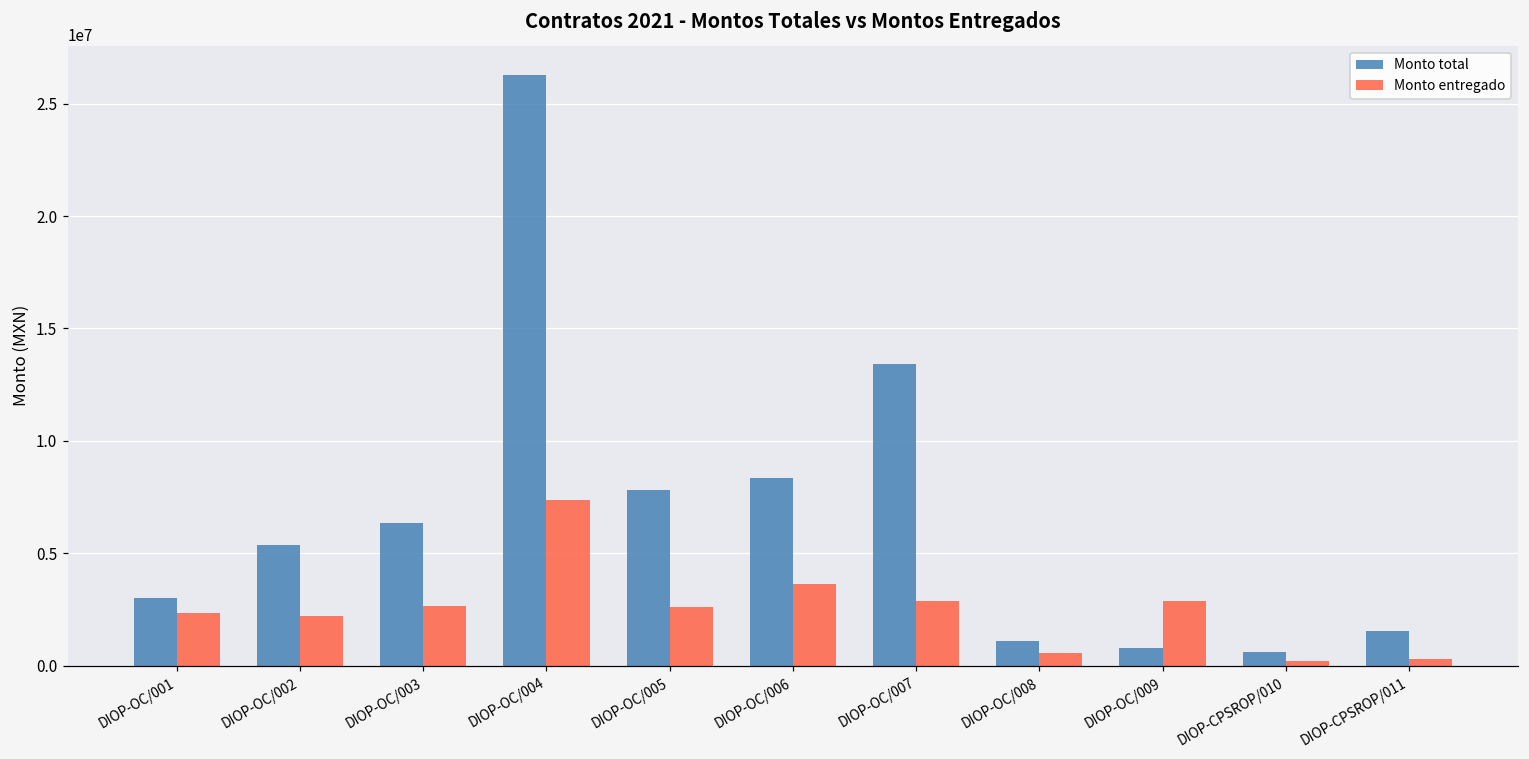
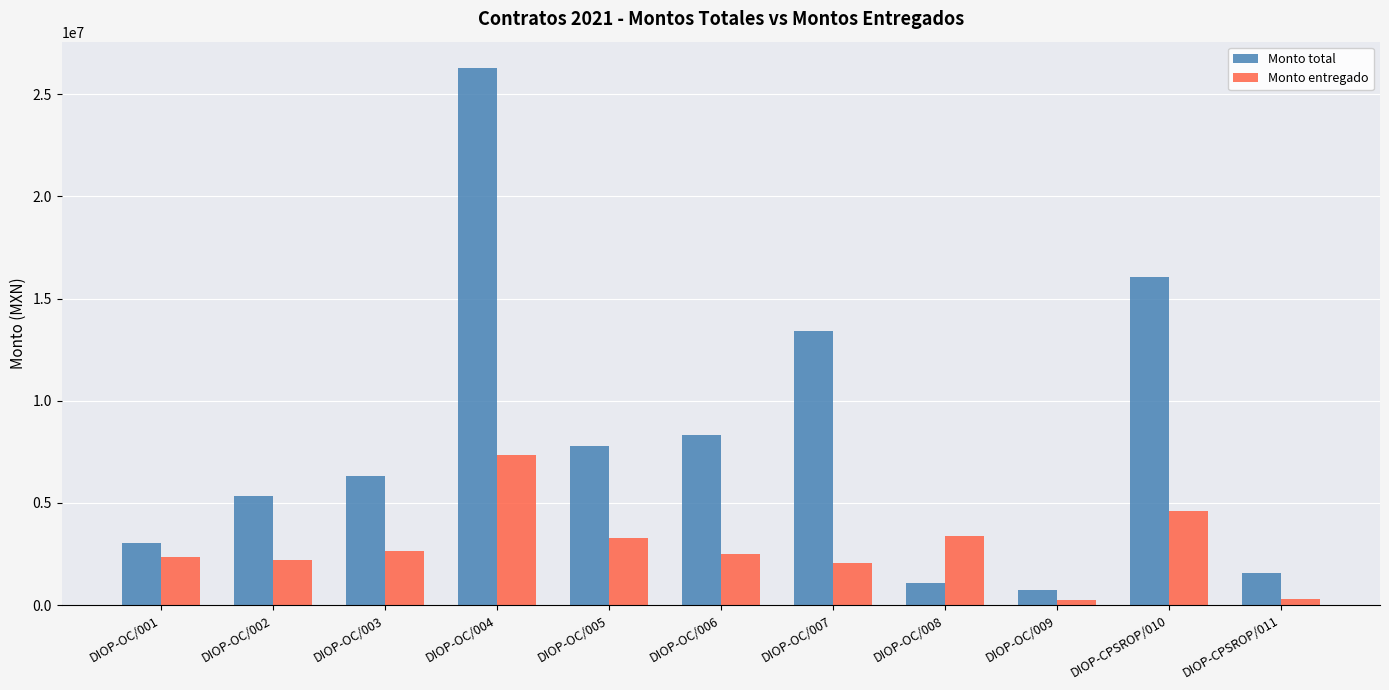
  {
    "Monto total": {
      "DIOP-OC/001": 3000000,
      "DIOP-OC/002": 5400000,
      "DIOP-OC/003": 6300000,
      "DIOP-OC/004": 26300000,
      "DIOP-OC/005": 7800000,
      "DIOP-OC/006": 8300000,
      "DIOP-OC/007": 13400000,
      "DIOP-OC/008": 1100000,
      "DIOP-OC/009": 800000,
-     "DIOP-CPSROP/010": 600000,
+     "DIOP-CPSROP/010": 16000000,
      "DIOP-CPSROP/011": 1600000
    },
    "Monto entregado": {
      "DIOP-OC/001": 2300000,
      "DIOP-OC/002": 2200000,
      "DIOP-OC/003": 2600000,
      "DIOP-OC/004": 7400000,
-     "DIOP-OC/005": 2600000,
-     "DIOP-OC/006": 3600000,
-     "DIOP-OC/007": 2900000,
-     "DIOP-OC/008": 500000,
-     "DIOP-OC/009": 2900000,
-     "DIOP-CPSROP/010": 200000,
+     "DIOP-OC/005": 3300000,
+     "DIOP-OC/006": 2500000,
+     "DIOP-OC/007": 2100000,
+     "DIOP-OC/008": 3400000,
+     "DIOP-OC/009": 200000,
+     "DIOP-CPSROP/010": 4600000,
      "DIOP-CPSROP/011": 300000
    }
  }
